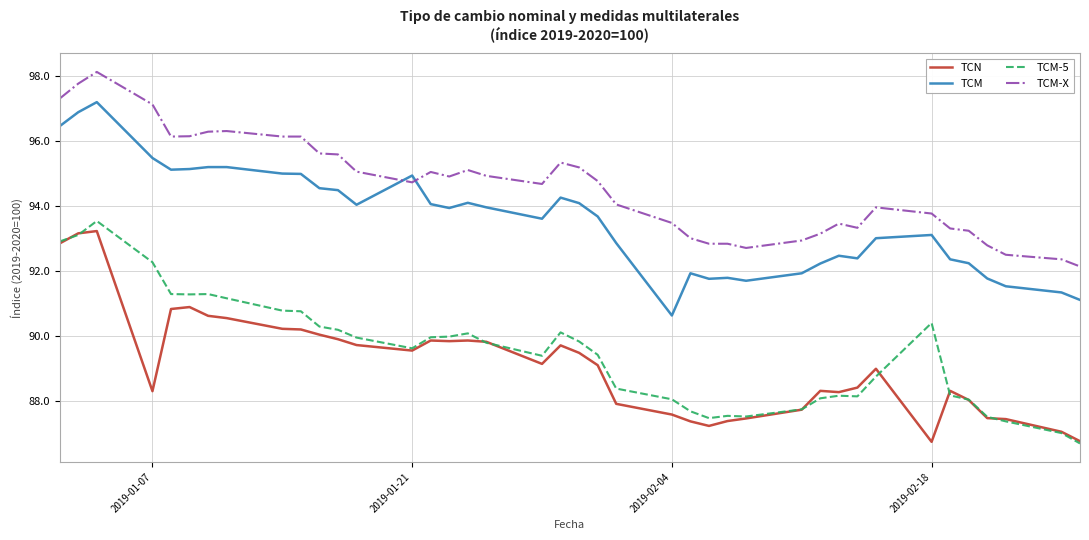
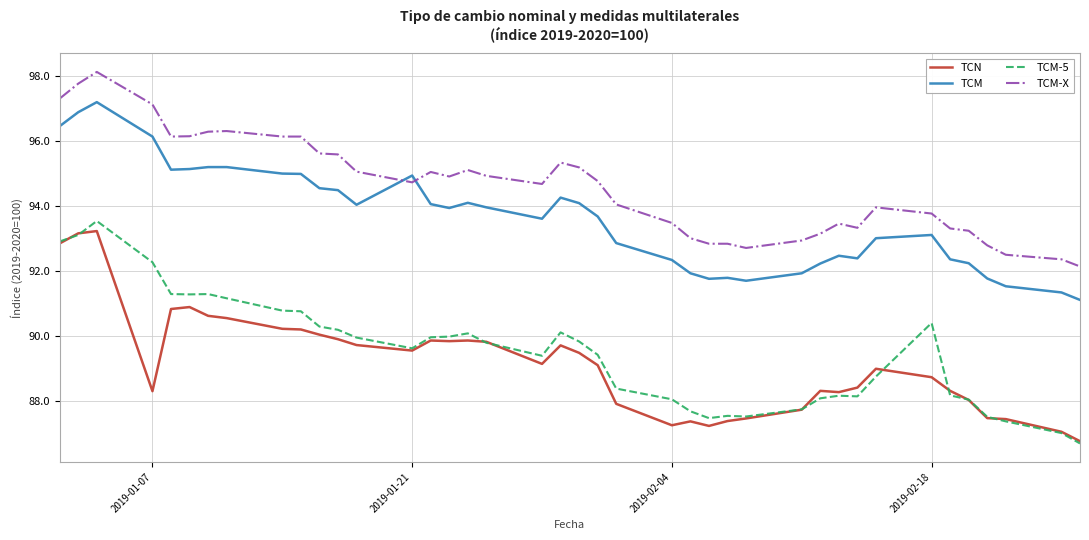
  {
    "TCN": {
      "2019-01-07": 88.3,
-     "2019-02-04": 87.6,
-     "2019-02-18": 86.7
+     "2019-02-04": 87.3,
+     "2019-02-18": 88.7
    },
    "TCM": {
-     "2019-01-07": 95.5,
+     "2019-01-07": 96.1,
      "2019-01-21": 94.9,
-     "2019-02-04": 90.6,
+     "2019-02-04": 92.3,
      "2019-02-18": 93.1
    },
    "TCM-5": {
      "2019-01-07": 92.3,
      "2019-02-04": 88.1,
      "2019-02-18": 90.4
    },
    "TCM-X": {
      "2019-01-07": 97.1,
      "2019-01-21": 94.7,
      "2019-02-04": 93.5,
      "2019-02-18": 93.8
    }
  }
